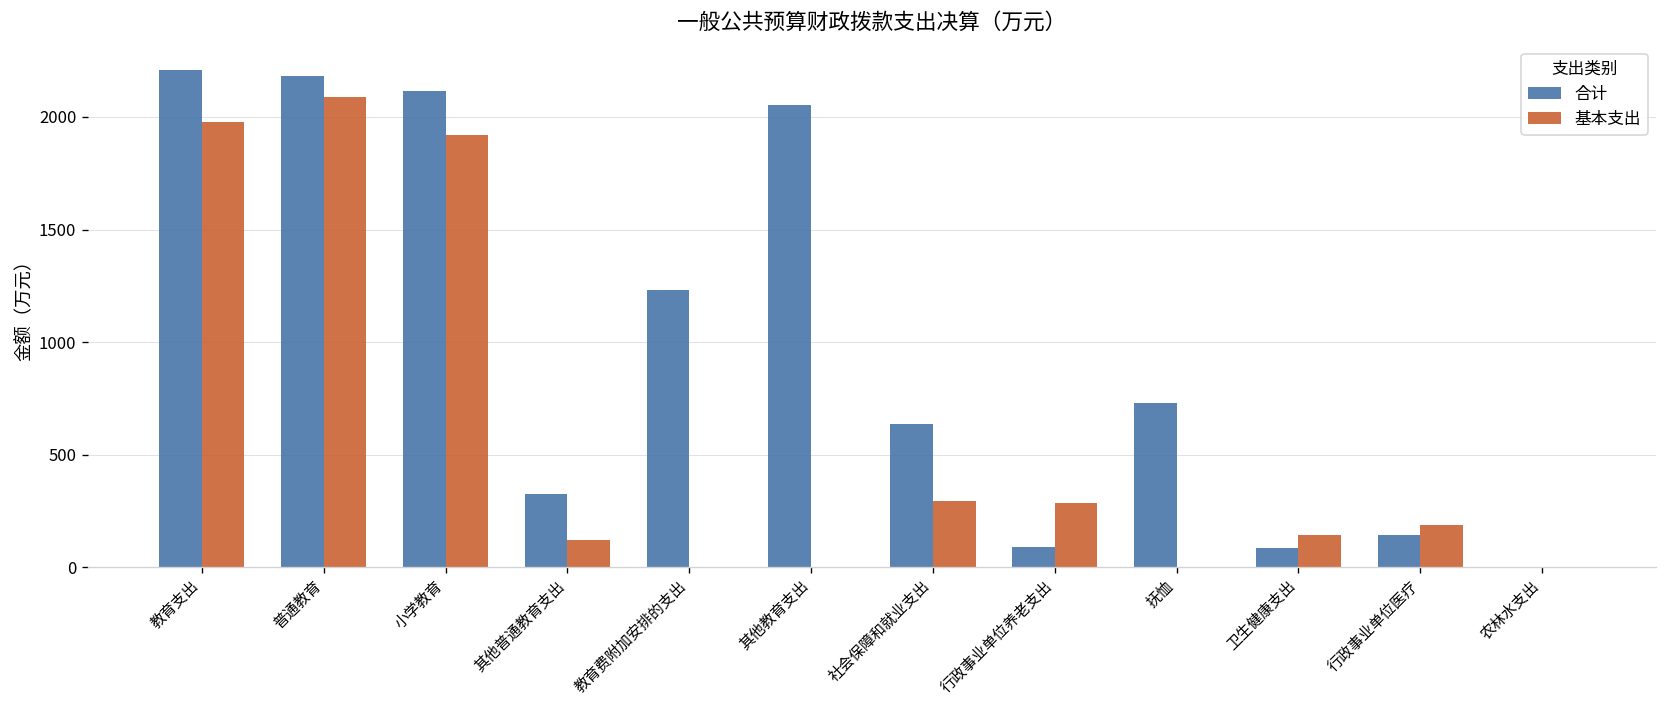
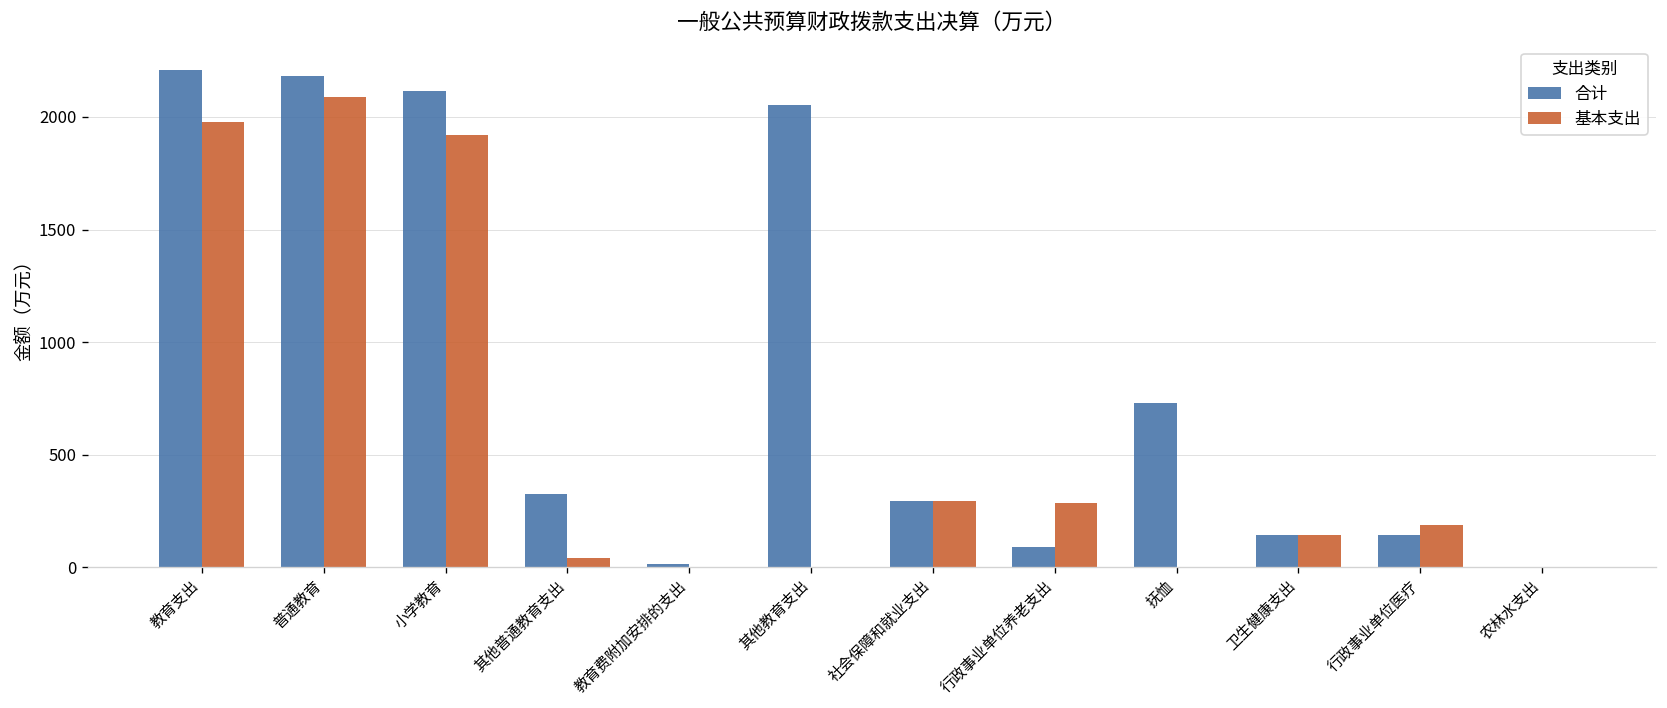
  {
    "合计": {
      "教育支出": 2210,
      "普通教育": 2180,
      "小学教育": 2120,
      "其他普通教育支出": 320,
-     "教育费附加安排的支出": 1230,
+     "教育费附加安排的支出": 10,
      "其他教育支出": 2050,
-     "社会保障和就业支出": 640,
+     "社会保障和就业支出": 300,
      "行政事业单位养老支出": 90,
      "抚恤": 730,
-     "卫生健康支出": 90,
+     "卫生健康支出": 140,
      "行政事业单位医疗": 140
    },
    "基本支出": {
      "教育支出": 1980,
      "普通教育": 2090,
      "小学教育": 1920,
-     "其他普通教育支出": 120,
+     "其他普通教育支出": 40,
      "教育费附加安排的支出": 0,
      "其他教育支出": 0,
      "社会保障和就业支出": 290,
      "行政事业单位养老支出": 290,
      "抚恤": 0,
      "卫生健康支出": 140,
      "行政事业单位医疗": 190,
      "农林水支出": 0
    }
  }
